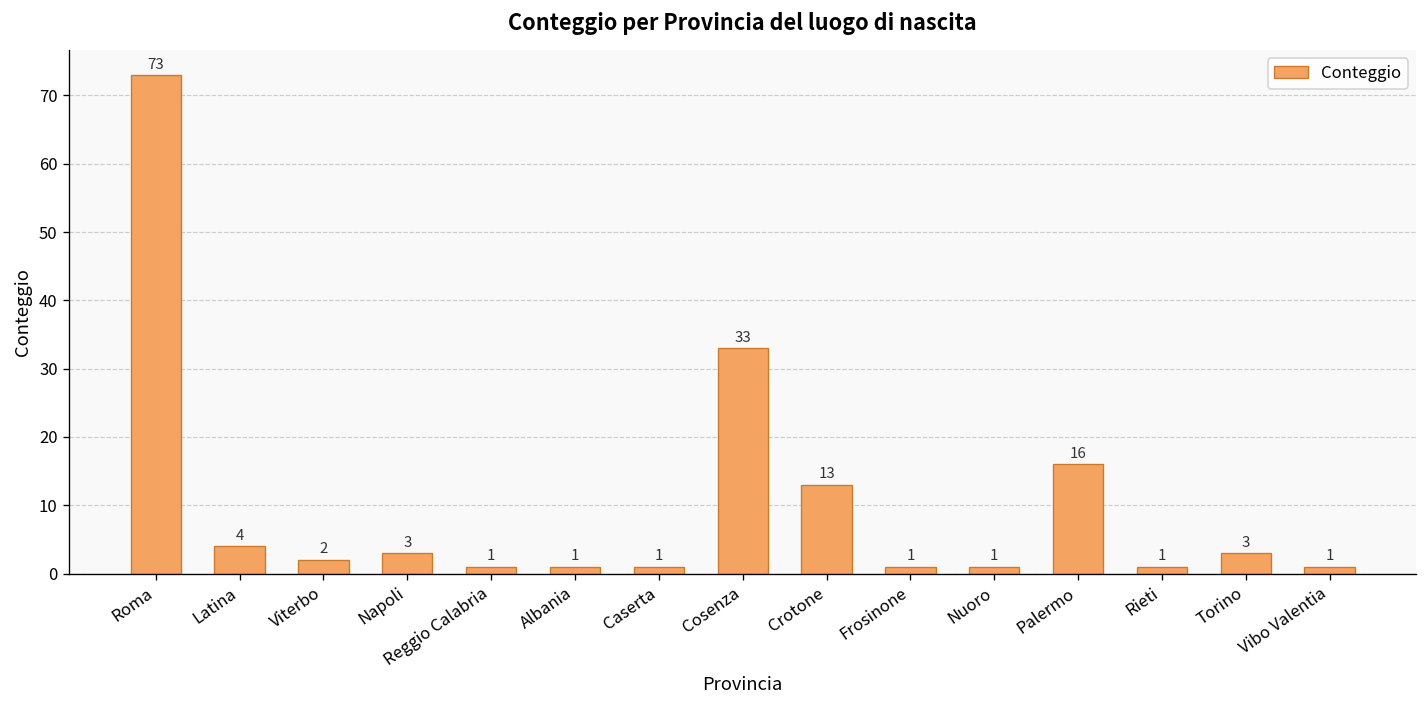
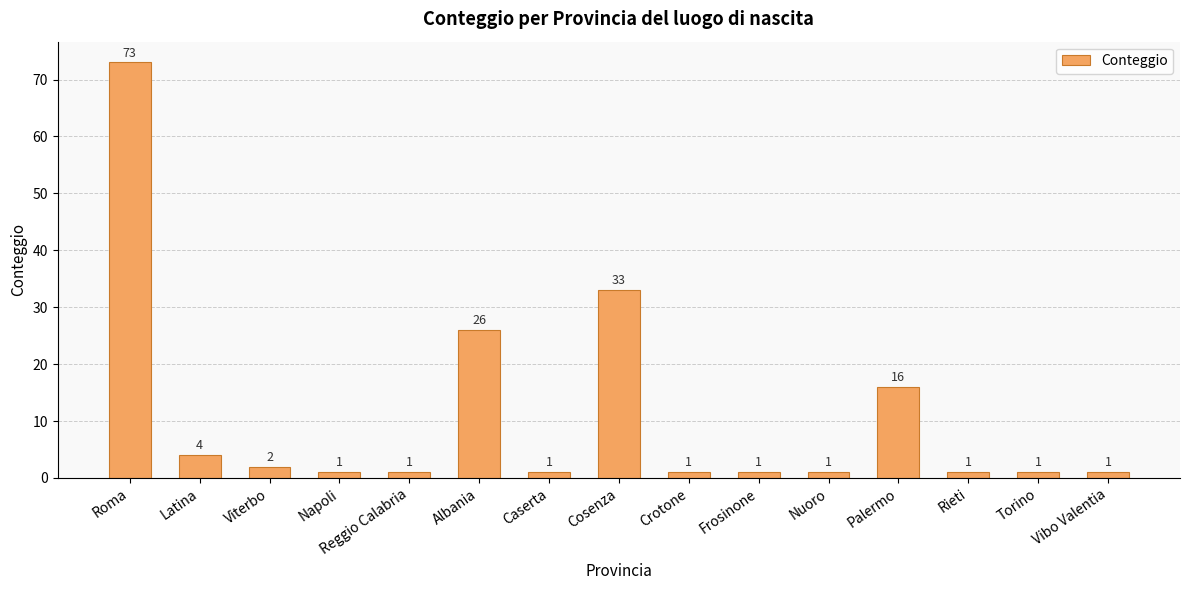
  {
    "Roma": 73,
    "Latina": 4,
    "Viterbo": 2,
-   "Napoli": 3,
+   "Napoli": 1,
    "Reggio Calabria": 1,
-   "Albania": 1,
+   "Albania": 26,
    "Caserta": 1,
    "Cosenza": 33,
-   "Crotone": 13,
+   "Crotone": 1,
    "Frosinone": 1,
    "Nuoro": 1,
    "Palermo": 16,
    "Rieti": 1,
-   "Torino": 3,
+   "Torino": 1,
    "Vibo Valentia": 1
  }
